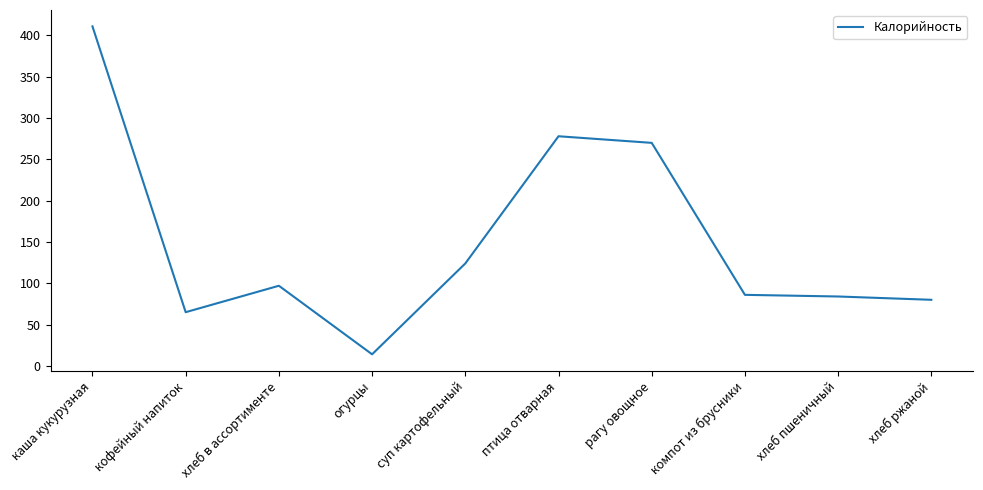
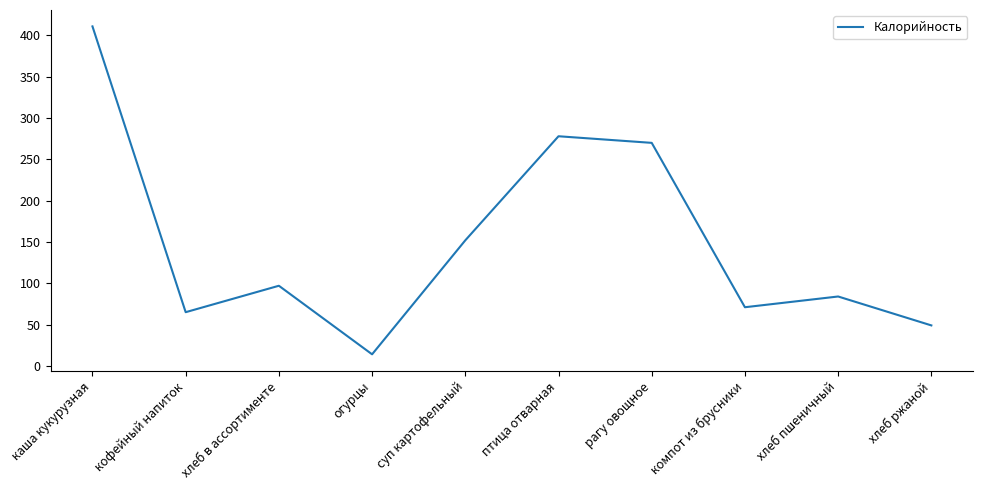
  {
    "каша кукурузная": 410,
    "кофейный напиток": 70,
    "хлеб в ассортименте": 100,
    "огурцы": 10,
-   "суп картофельный": 120,
+   "суп картофельный": 150,
    "птица отварная": 280,
    "рагу овощное": 270,
-   "компот из брусники": 90,
+   "компот из брусники": 70,
    "хлеб пшеничный": 80,
-   "хлеб ржаной": 80
+   "хлеб ржаной": 50
  }
